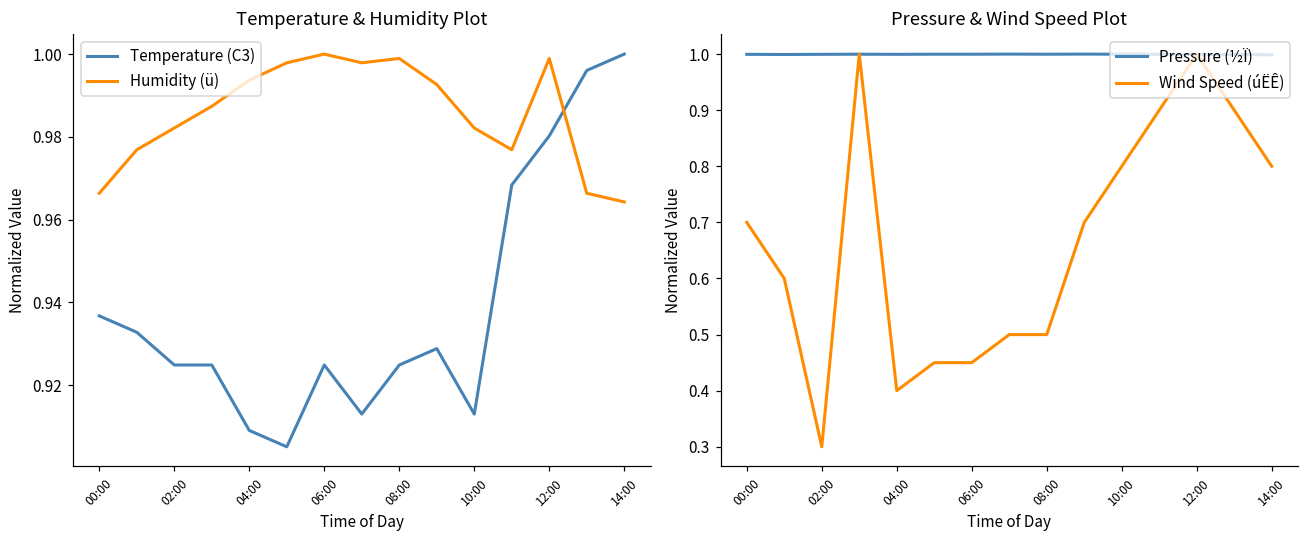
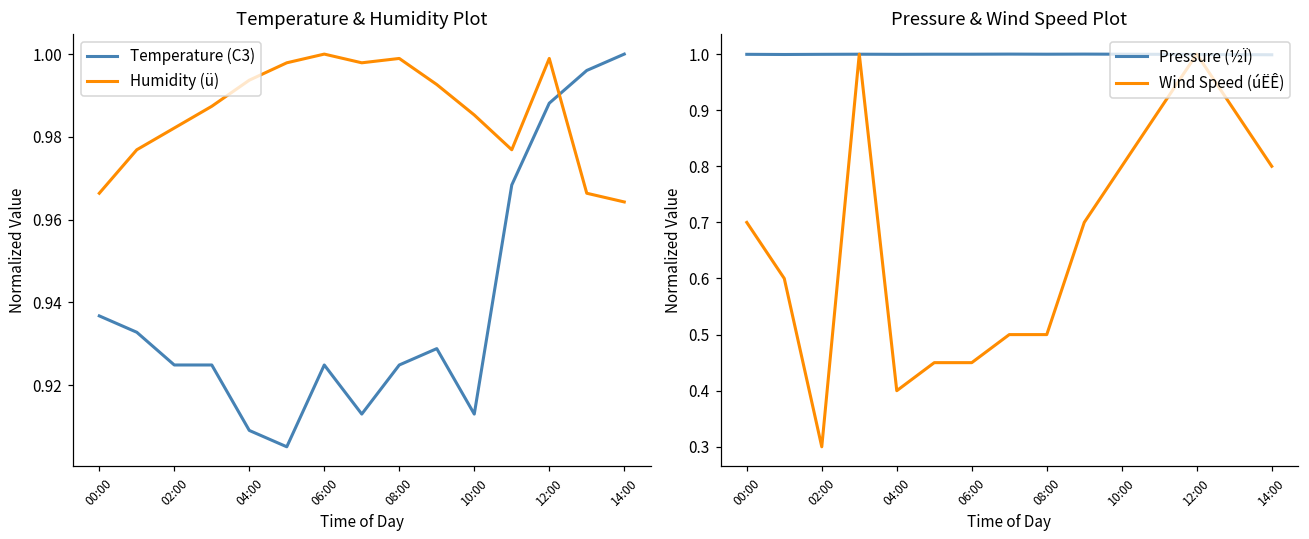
  {
    "Temperature & Humidity Plot": {
      "Temperature (C3)": {
        "00:00": 0.937,
        "02:00": 0.925,
        "04:00": 0.909,
        "06:00": 0.925,
        "08:00": 0.925,
        "10:00": 0.913,
-       "12:00": 0.980,
+       "12:00": 0.988,
        "14:00": 1.000
      },
      "Humidity (ü)": {
        "00:00": 0.966,
        "02:00": 0.982,
        "06:00": 1.000,
        "08:00": 0.999,
-       "10:00": 0.982,
+       "10:00": 0.985,
        "12:00": 0.999,
        "14:00": 0.964
      }
    },
    "Pressure & Wind Speed Plot": {
      "Pressure (½Ï)": {
        "00:00": 1.00,
        "02:00": 1.00,
        "04:00": 1.00,
        "06:00": 1.00,
        "08:00": 1.00
      },
      "Wind Speed (úËÊ)": {
        "00:00": 0.70,
        "02:00": 0.30,
        "04:00": 0.40,
        "06:00": 0.45,
        "08:00": 0.50,
        "10:00": 0.80,
        "14:00": 0.80
      }
    }
  }
